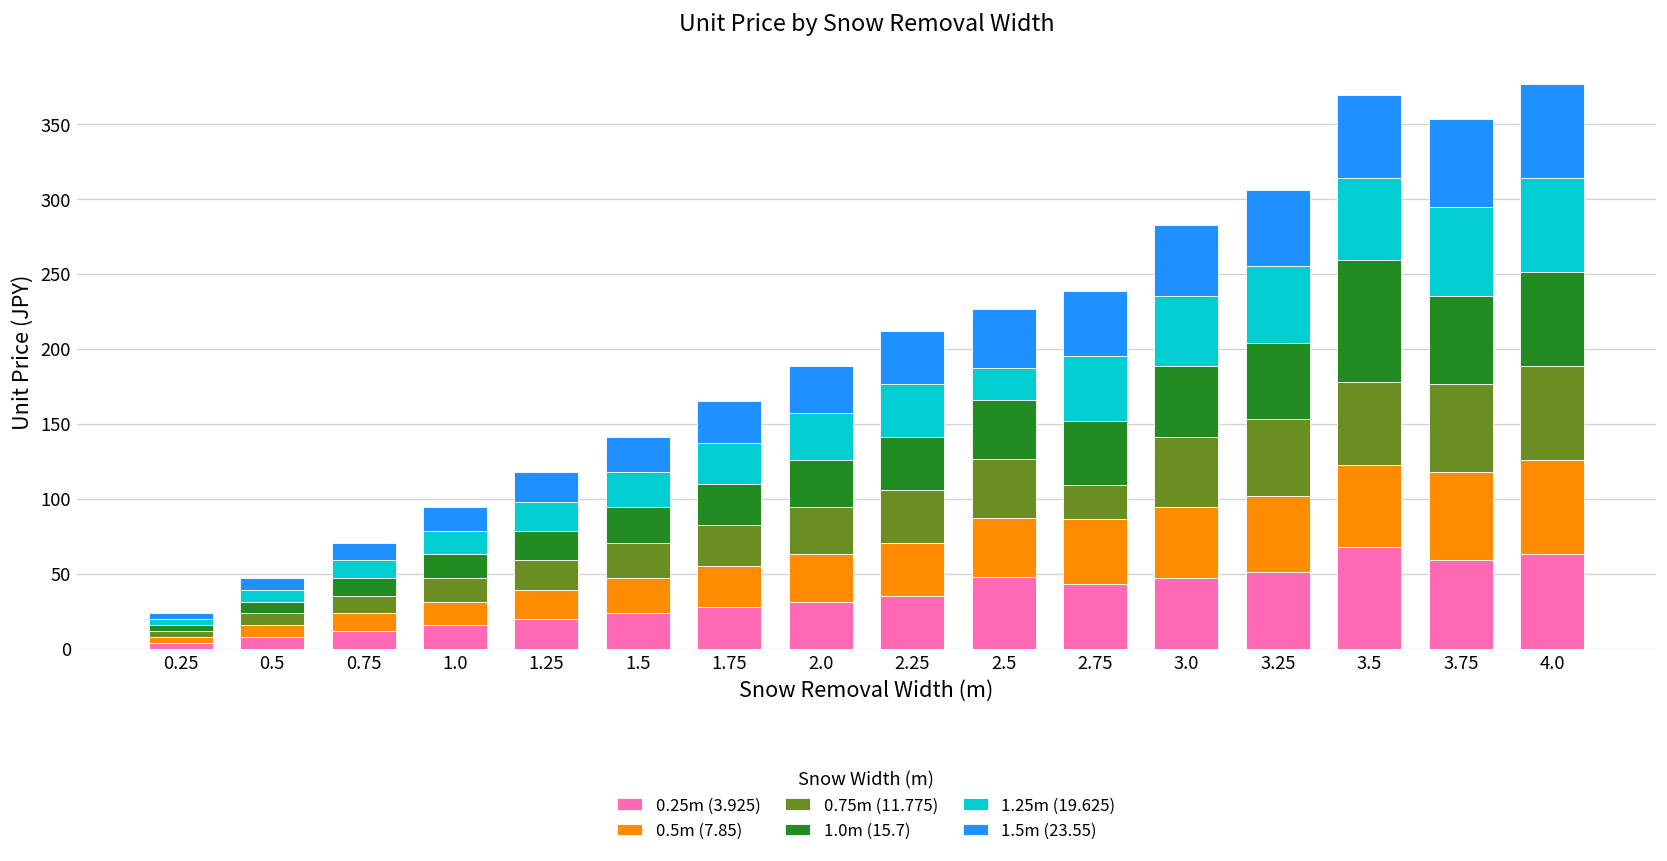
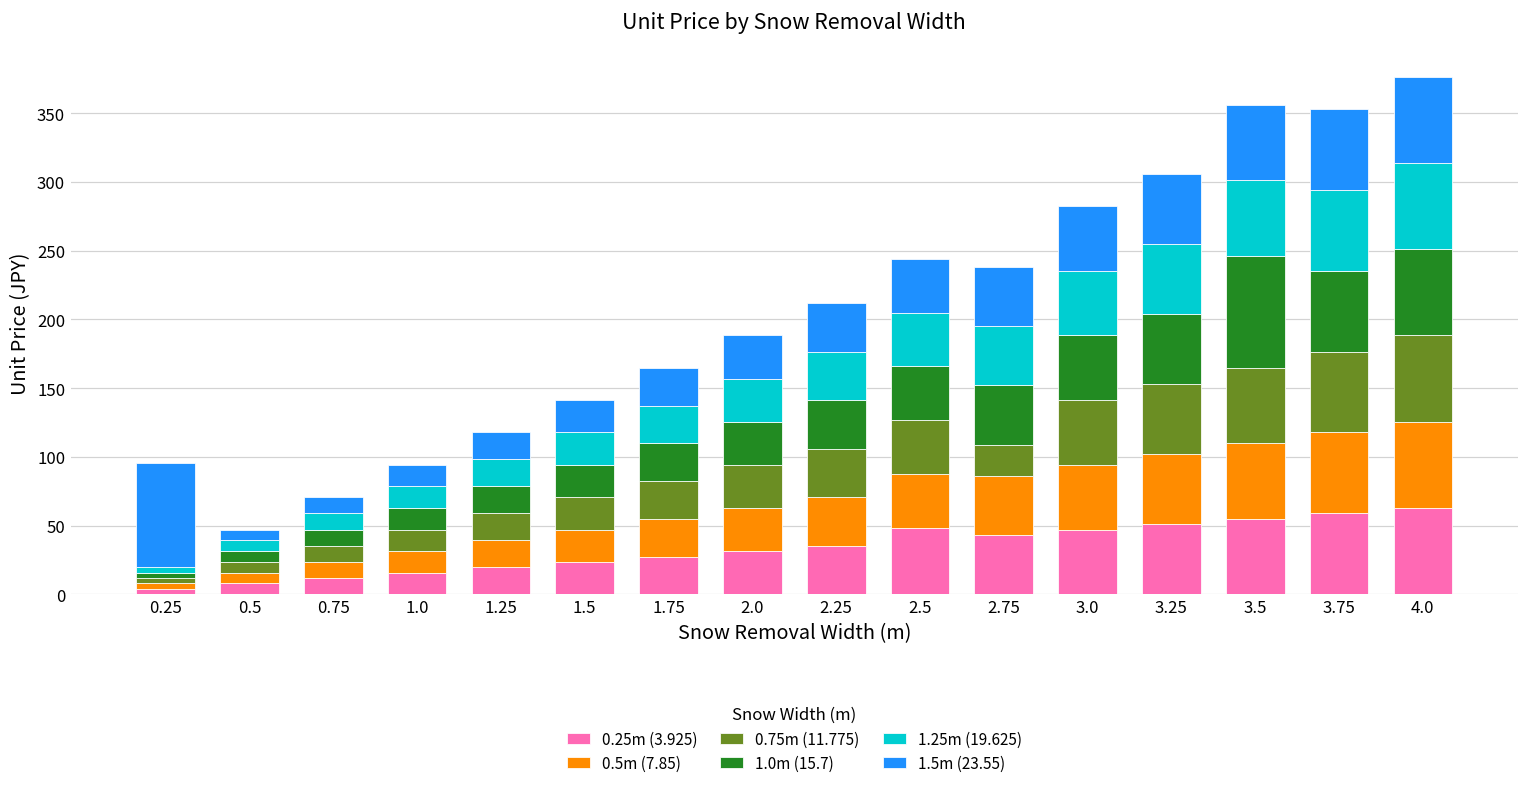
  {
    "0.25m (3.925)": {
      "0.25": 4,
      "0.5": 8,
      "0.75": 12,
      "1.0": 16,
      "1.25": 20,
      "1.5": 24,
      "1.75": 27,
      "2.0": 31,
      "2.25": 35,
      "2.5": 48,
      "2.75": 43,
      "3.0": 47,
      "3.25": 51,
-     "3.5": 68,
+     "3.5": 55,
      "3.75": 59,
      "4.0": 63
    },
    "0.5m (7.85)": {
      "0.25": 4,
      "0.5": 8,
      "0.75": 12,
      "1.0": 16,
      "1.25": 20,
      "1.5": 24,
      "1.75": 27,
      "2.0": 31,
      "2.25": 35,
      "2.5": 39,
      "2.75": 43,
      "3.0": 47,
      "3.25": 51,
      "3.5": 55,
      "3.75": 59,
      "4.0": 63
    },
    "0.75m (11.775)": {
      "0.25": 4,
      "0.5": 8,
      "0.75": 12,
      "1.0": 16,
      "1.25": 20,
      "1.5": 24,
      "1.75": 27,
      "2.0": 31,
      "2.25": 35,
      "2.5": 39,
      "2.75": 23,
      "3.0": 47,
      "3.25": 51,
      "3.5": 55,
      "3.75": 59,
      "4.0": 63
    },
    "1.0m (15.7)": {
      "0.25": 4,
      "0.5": 8,
      "0.75": 12,
      "1.0": 16,
      "1.25": 20,
      "1.5": 24,
      "1.75": 27,
      "2.0": 31,
      "2.25": 35,
      "2.5": 39,
      "2.75": 43,
      "3.0": 47,
      "3.25": 51,
      "3.5": 81,
      "3.75": 59,
      "4.0": 63
    },
    "1.25m (19.625)": {
      "0.25": 4,
      "0.5": 8,
      "0.75": 12,
      "1.0": 16,
      "1.25": 20,
      "1.5": 24,
      "1.75": 27,
      "2.0": 31,
      "2.25": 35,
-     "2.5": 21,
+     "2.5": 39,
      "2.75": 43,
      "3.0": 47,
      "3.25": 51,
      "3.5": 55,
      "3.75": 59,
      "4.0": 63
    },
    "1.5m (23.55)": {
-     "0.25": 4,
+     "0.25": 76,
      "0.5": 8,
      "0.75": 12,
      "1.0": 16,
      "1.25": 20,
      "1.5": 24,
      "1.75": 27,
      "2.0": 31,
      "2.25": 35,
      "2.5": 39,
      "2.75": 43,
      "3.0": 47,
      "3.25": 51,
      "3.5": 55,
      "3.75": 59,
      "4.0": 63
    }
  }
